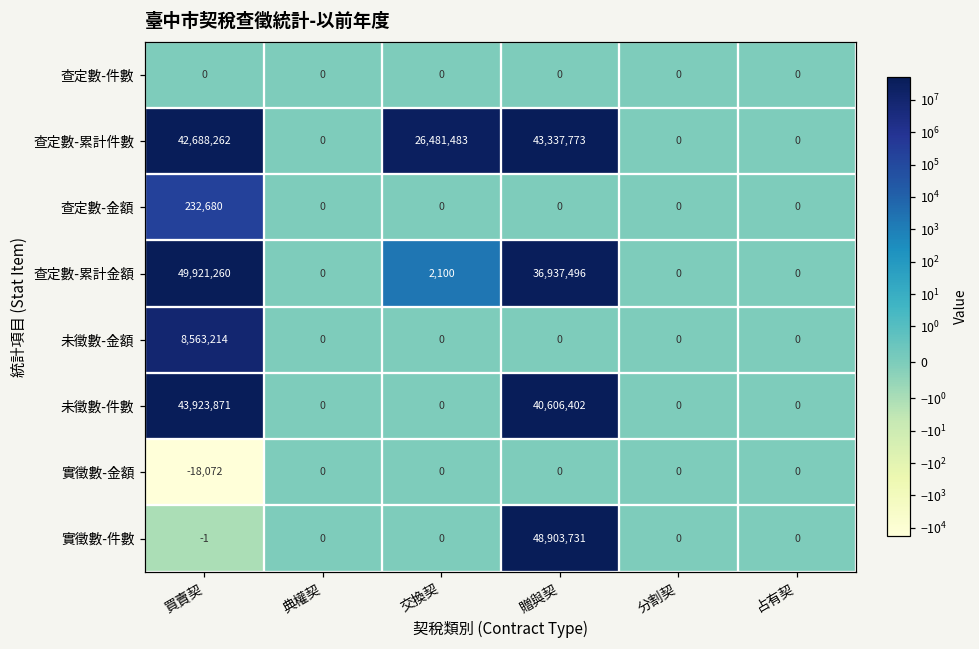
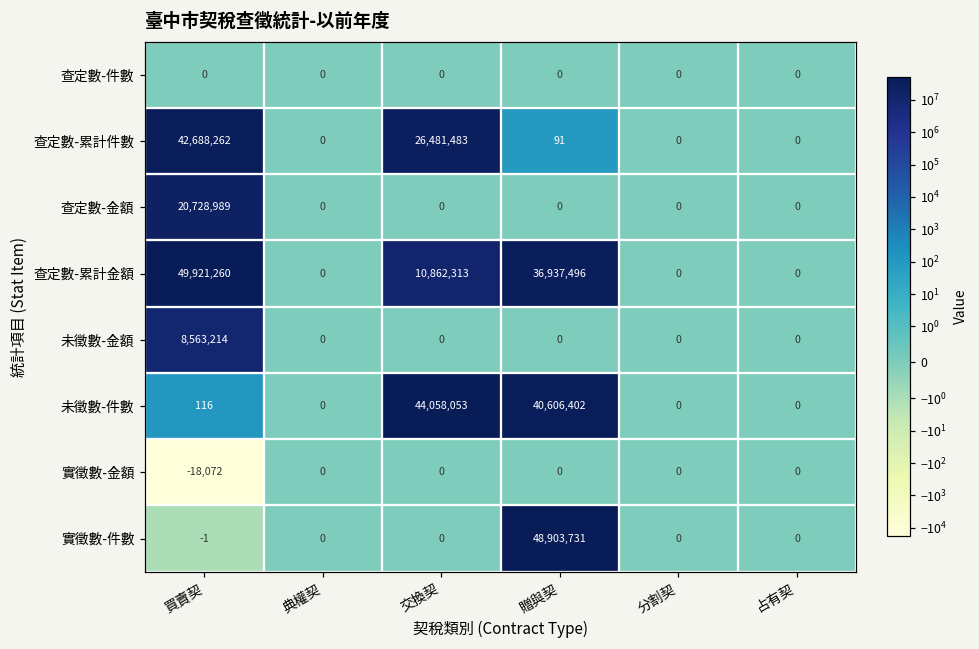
  {
    "查定數-件數": {
      "買賣契": "0",
      "典權契": "0",
      "交換契": "0",
      "贈與契": "0",
      "分割契": "0",
      "占有契": "0"
    },
    "查定數-累計件數": {
      "買賣契": "42,688,262",
      "典權契": "0",
      "交換契": "26,481,483",
-     "贈與契": "43,337,773",
+     "贈與契": "91",
      "分割契": "0",
      "占有契": "0"
    },
    "查定數-金額": {
-     "買賣契": "232,680",
+     "買賣契": "20,728,989",
      "典權契": "0",
      "交換契": "0",
      "贈與契": "0",
      "分割契": "0",
      "占有契": "0"
    },
    "查定數-累計金額": {
      "買賣契": "49,921,260",
      "典權契": "0",
-     "交換契": "2,100",
+     "交換契": "10,862,313",
      "贈與契": "36,937,496",
      "分割契": "0",
      "占有契": "0"
    },
    "未徵數-金額": {
      "買賣契": "8,563,214",
      "典權契": "0",
      "交換契": "0",
      "贈與契": "0",
      "分割契": "0",
      "占有契": "0"
    },
    "未徵數-件數": {
-     "買賣契": "43,923,871",
+     "買賣契": "116",
      "典權契": "0",
-     "交換契": "0",
+     "交換契": "44,058,053",
      "贈與契": "40,606,402",
      "分割契": "0",
      "占有契": "0"
    },
    "實徵數-金額": {
      "買賣契": "-18,072",
      "典權契": "0",
      "交換契": "0",
      "贈與契": "0",
      "分割契": "0",
      "占有契": "0"
    },
    "實徵數-件數": {
      "買賣契": "-1",
      "典權契": "0",
      "交換契": "0",
      "贈與契": "48,903,731",
      "分割契": "0",
      "占有契": "0"
    }
  }
